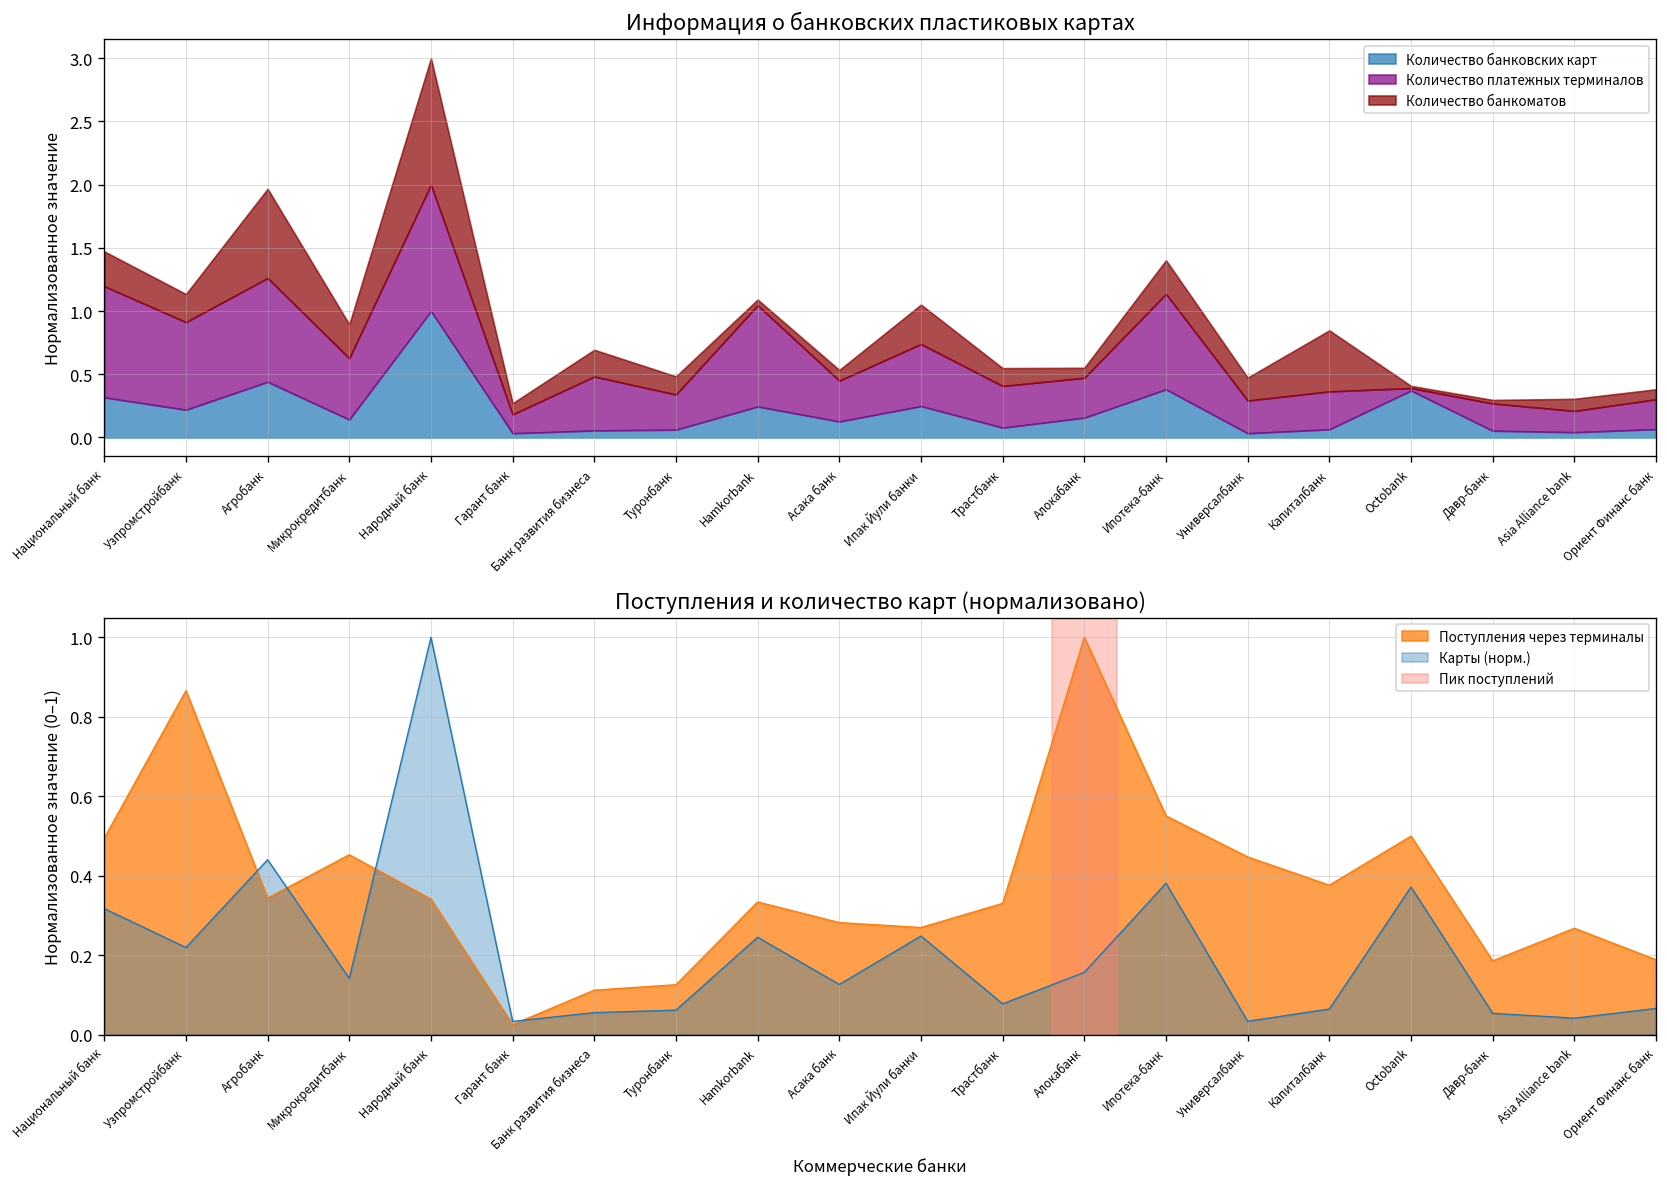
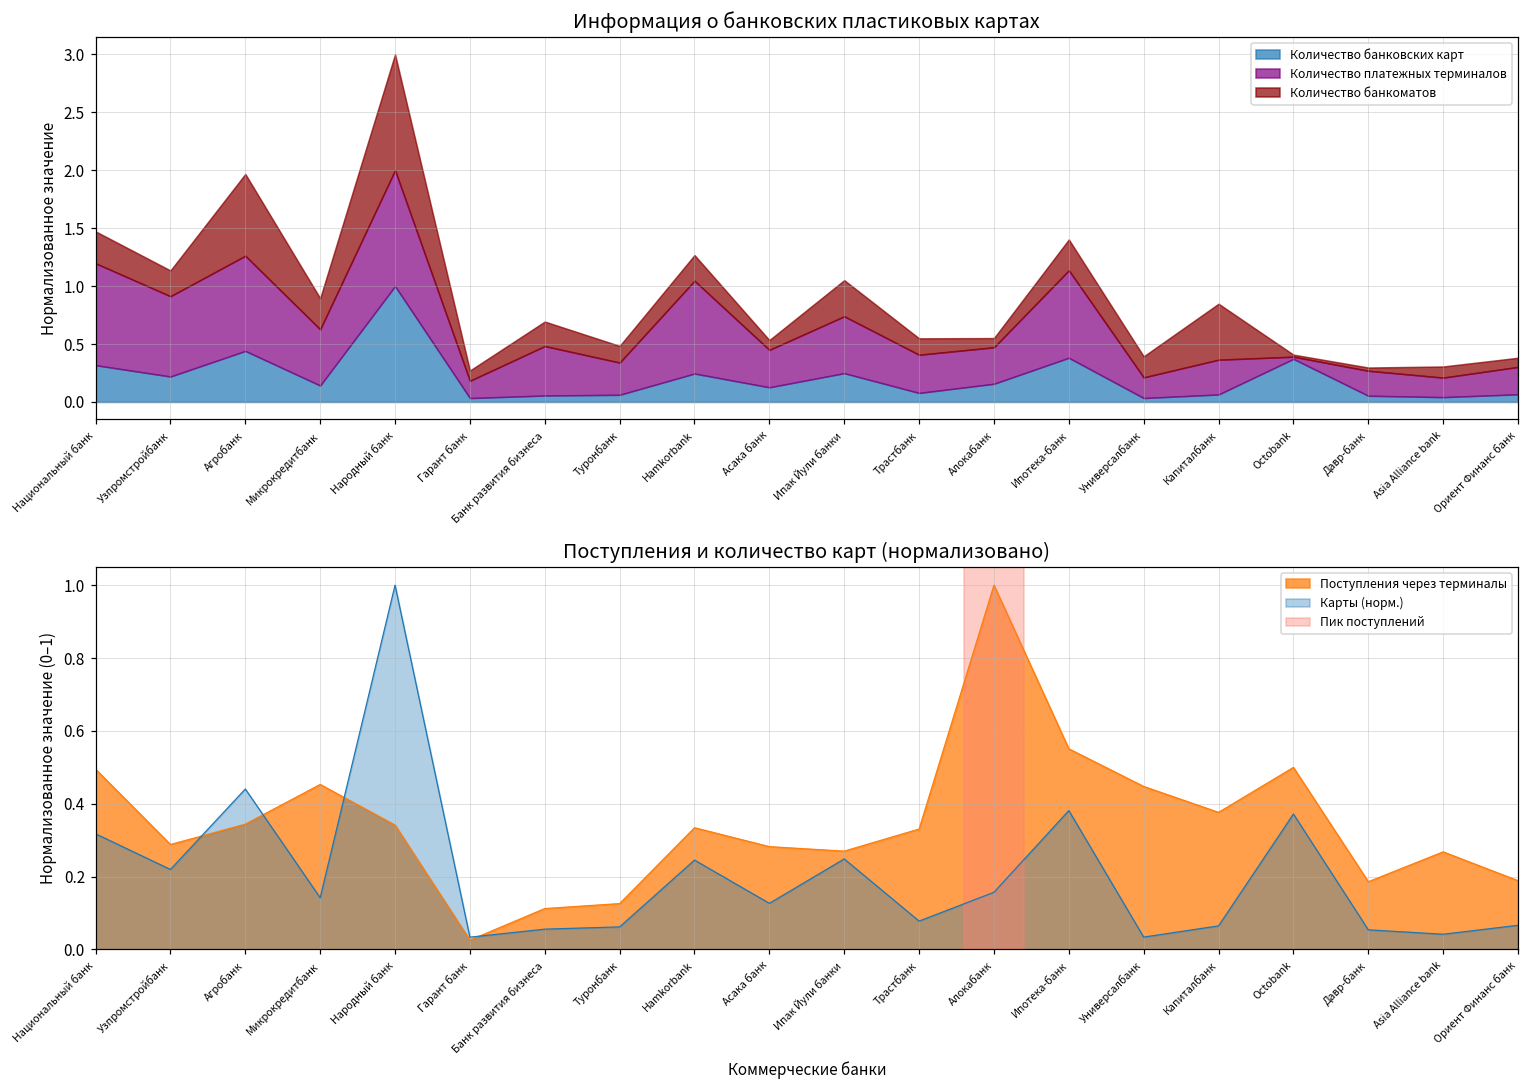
  {
    "Информация о банковских пластиковых картах": {
      "Количество банковских карт": {
        "Национальный банк": 0.32,
        "Узпромстройбанк": 0.22,
        "Агробанк": 0.44,
        "Микрокредитбанк": 0.14,
        "Народный банк": 1.00,
        "Гарант банк": 0.03,
        "Банк развития бизнеса": 0.06,
        "Туронбанк": 0.06,
        "Hamkorbank": 0.25,
        "Асака банк": 0.13,
        "Ипак Йули банки": 0.25,
        "Трастбанк": 0.08,
        "Алокабанк": 0.16,
        "Ипотека-банк": 0.38,
        "Универсалбанк": 0.03,
        "Капиталбанк": 0.06,
        "Давр-банк": 0.05,
        "Asia Alliance bank": 0.04,
        "Ориент Финанс банк": 0.07
      },
      "Количество платежных терминалов": {
        "Национальный банк": 0.88,
        "Узпромстройбанк": 0.69,
        "Агробанк": 0.82,
        "Микрокредитбанк": 0.49,
        "Народный банк": 1.00,
        "Гарант банк": 0.15,
        "Банк развития бизнеса": 0.43,
        "Туронбанк": 0.28,
        "Hamkorbank": 0.80,
        "Асака банк": 0.32,
        "Ипак Йули банки": 0.49,
        "Трастбанк": 0.33,
        "Алокабанк": 0.32,
        "Ипотека-банк": 0.75,
-       "Универсалбанк": 0.26,
+       "Универсалбанк": 0.18,
        "Капиталбанк": 0.30,
        "Давр-банк": 0.22,
        "Asia Alliance bank": 0.17,
        "Ориент Финанс банк": 0.24
      },
      "Количество банкоматов": {
        "Национальный банк": 0.28,
        "Узпромстройбанк": 0.22,
        "Агробанк": 0.71,
        "Микрокредитбанк": 0.27,
        "Народный банк": 1.00,
        "Гарант банк": 0.09,
        "Банк развития бизнеса": 0.21,
        "Туронбанк": 0.14,
-       "Hamkorbank": 0.05,
+       "Hamkorbank": 0.22,
        "Асака банк": 0.08,
        "Ипак Йули банки": 0.31,
        "Трастбанк": 0.14,
        "Алокабанк": 0.08,
        "Ипотека-банк": 0.27,
        "Универсалбанк": 0.18,
        "Капиталбанк": 0.48,
        "Давр-банк": 0.03,
        "Asia Alliance bank": 0.10,
        "Ориент Финанс банк": 0.08
      }
    },
    "Поступления и количество карт (нормализовано)": {
      "Поступления через терминалы": {
        "Национальный банк": 0.49,
-       "Узпромстройбанк": 0.87,
+       "Узпромстройбанк": 0.29,
        "Агробанк": 0.34,
        "Микрокредитбанк": 0.45,
        "Народный банк": 0.34,
        "Гарант банк": 0.03,
        "Банк развития бизнеса": 0.11,
        "Туронбанк": 0.13,
        "Hamkorbank": 0.33,
        "Асака банк": 0.28,
        "Ипак Йули банки": 0.27,
        "Трастбанк": 0.33,
        "Алокабанк": 1.00,
        "Ипотека-банк": 0.55,
        "Универсалбанк": 0.45,
        "Капиталбанк": 0.38,
        "Octobank": 0.50,
        "Давр-банк": 0.19,
        "Asia Alliance bank": 0.27,
        "Ориент Финанс банк": 0.19
      },
      "Карты (норм.)": {
        "Национальный банк": 0.32,
        "Узпромстройбанк": 0.22,
        "Агробанк": 0.44,
        "Микрокредитбанк": 0.14,
        "Народный банк": 1.00,
        "Гарант банк": 0.03,
        "Банк развития бизнеса": 0.06,
        "Туронбанк": 0.06,
        "Hamkorbank": 0.25,
        "Асака банк": 0.13,
        "Ипак Йули банки": 0.25,
        "Трастбанк": 0.08,
        "Алокабанк": 0.16,
        "Ипотека-банк": 0.38,
        "Универсалбанк": 0.03,
        "Капиталбанк": 0.06,
        "Octobank": 0.37,
        "Давр-банк": 0.05,
        "Asia Alliance bank": 0.04,
        "Ориент Финанс банк": 0.07
      }
    }
  }
